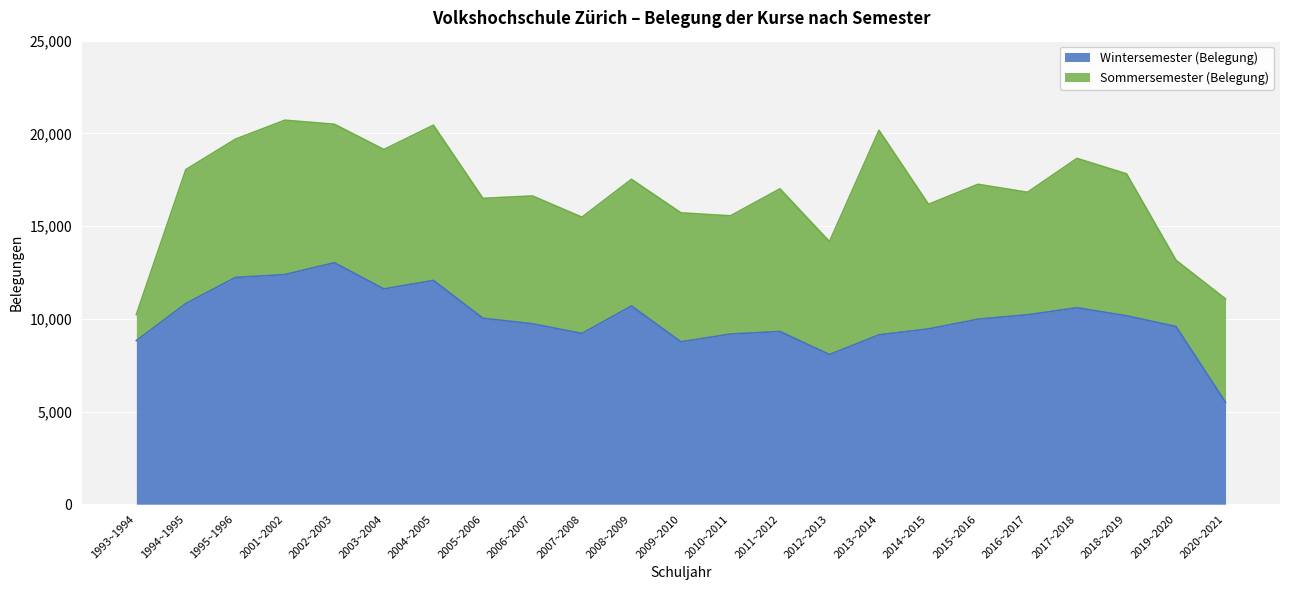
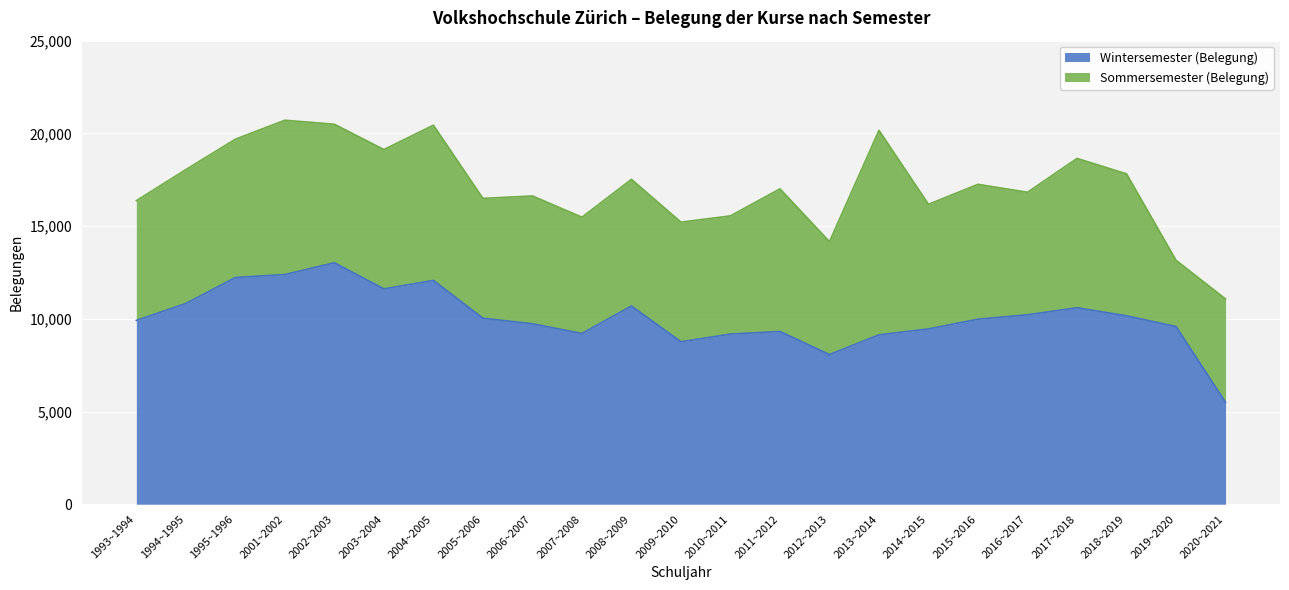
  {
    "Wintersemester (Belegung)": {
-     "1993~1994": "8,800",
+     "1993~1994": "9,900",
      "1994~1995": "10,800",
      "1995~1996": "12,200",
      "2001~2002": "12,400",
      "2002~2003": "13,000",
      "2003~2004": "11,600",
      "2004~2005": "12,100",
      "2005~2006": "10,000",
      "2006~2007": "9,700",
      "2007~2008": "9,200",
      "2008~2009": "10,700",
      "2009~2010": "8,800",
      "2010~2011": "9,200",
      "2011~2012": "9,300",
      "2012~2013": "8,100",
      "2013~2014": "9,100",
      "2014~2015": "9,500",
      "2015~2016": "10,000",
      "2016~2017": "10,200",
      "2017~2018": "10,600",
      "2018~2019": "10,200",
      "2019~2020": "9,600",
      "2020~2021": "5,500"
    },
    "Sommersemester (Belegung)": {
-     "1993~1994": "1,400",
+     "1993~1994": "6,500",
      "1994~1995": "7,200",
      "1995~1996": "7,500",
      "2001~2002": "8,300",
      "2002~2003": "7,500",
      "2003~2004": "7,500",
      "2004~2005": "8,400",
      "2005~2006": "6,500",
      "2006~2007": "6,900",
      "2007~2008": "6,300",
      "2008~2009": "6,800",
-     "2009~2010": "7,000",
+     "2009~2010": "6,500",
      "2010~2011": "6,400",
      "2011~2012": "7,700",
      "2012~2013": "6,100",
      "2013~2014": "11,000",
      "2014~2015": "6,700",
      "2015~2016": "7,300",
      "2016~2017": "6,600",
      "2017~2018": "8,100",
      "2018~2019": "7,700",
      "2019~2020": "3,600",
      "2020~2021": "5,600"
    }
  }
